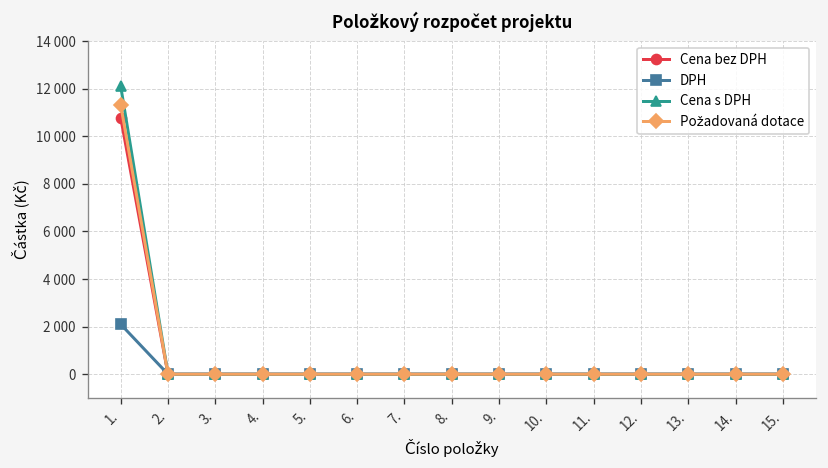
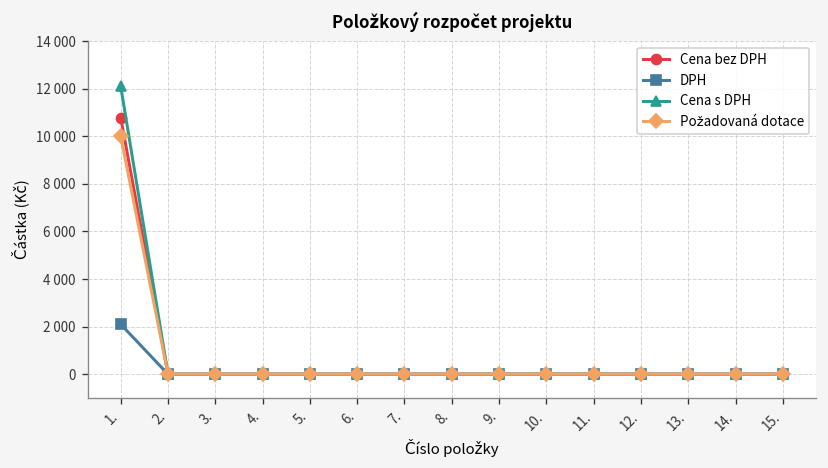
  {
    "Cena bez DPH": {
      "1.": 10800
    },
    "Požadovaná dotace": {
-     "1.": 11300
+     "1.": 10000
    }
  }
